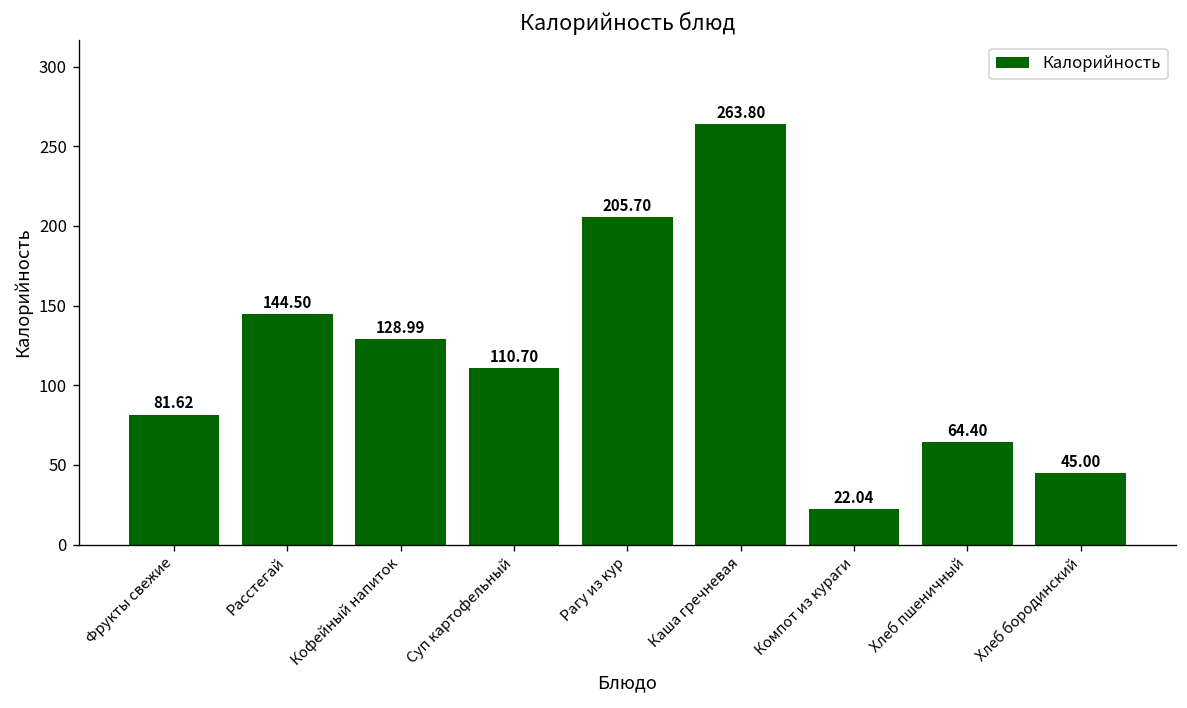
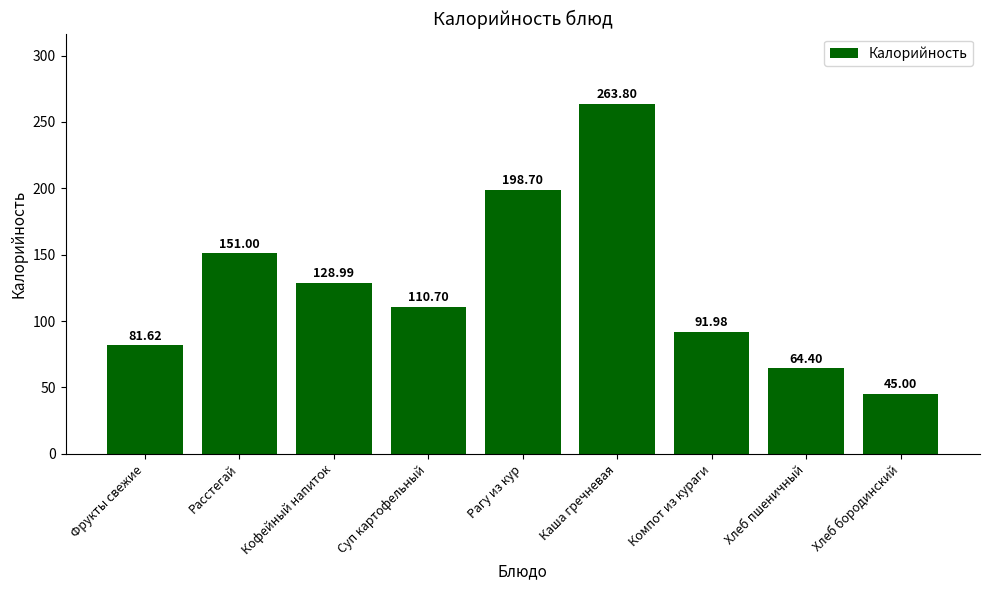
  {
    "Фрукты свежие": 81.62,
-   "Расстегай": 144.50,
+   "Расстегай": 151.00,
    "Кофейный напиток": 128.99,
    "Суп картофельный": 110.70,
-   "Рагу из кур": 205.70,
+   "Рагу из кур": 198.70,
    "Каша гречневая": 263.80,
-   "Компот из кураги": 22.04,
+   "Компот из кураги": 91.98,
    "Хлеб пшеничный": 64.40,
    "Хлеб бородинский": 45.00
  }
